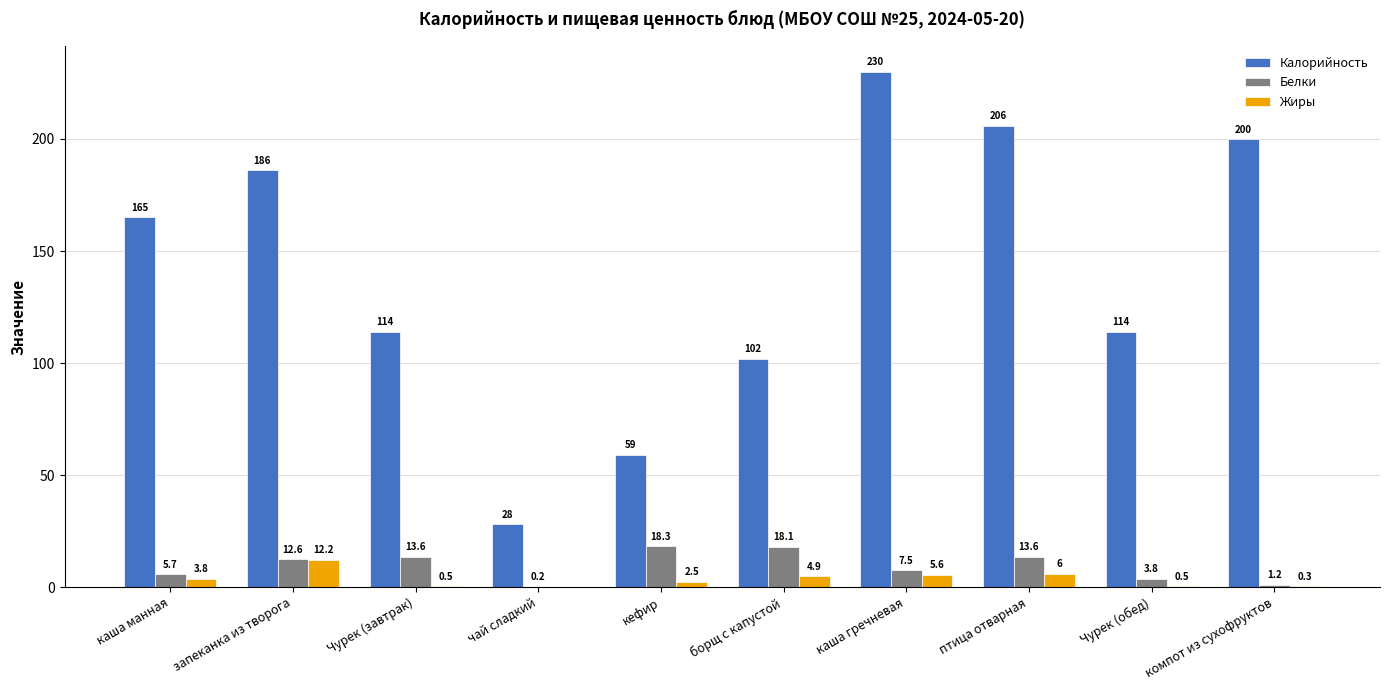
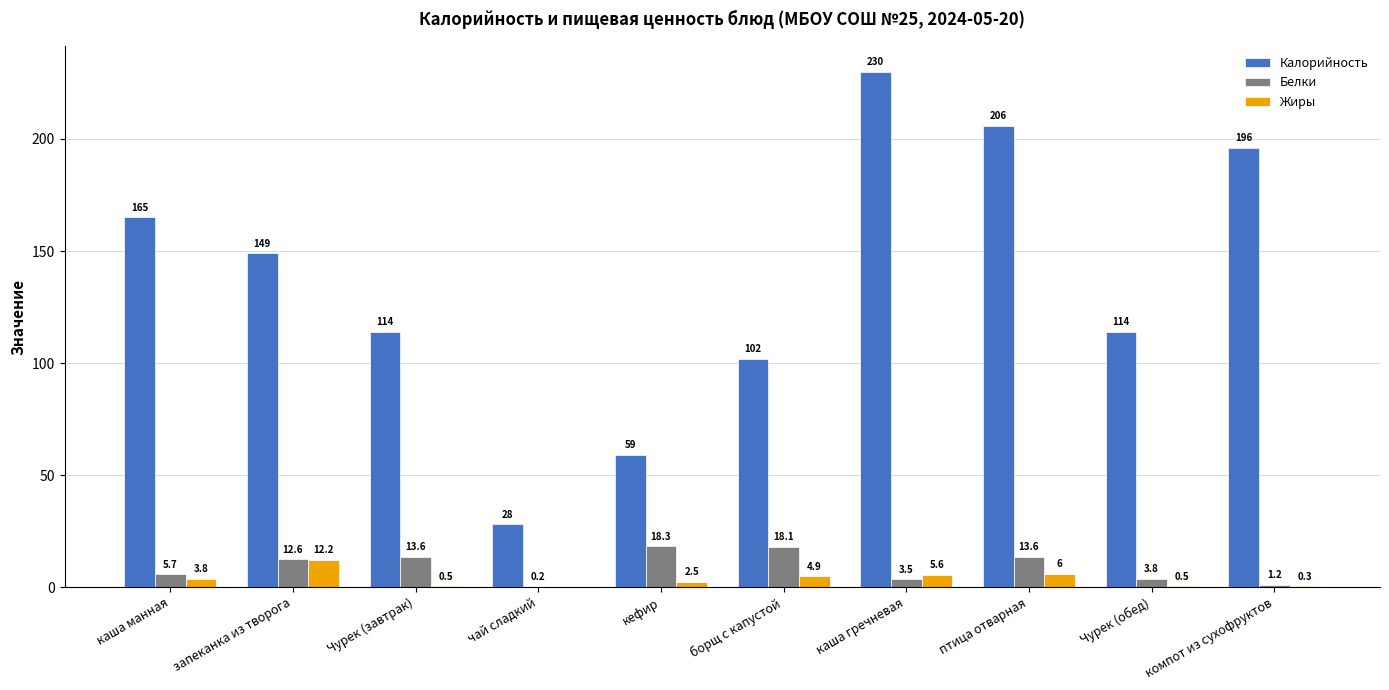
  {
    "Калорийность": {
      "каша манная": 165,
-     "запеканка из творога": 186,
+     "запеканка из творога": 149,
      "Чурек (завтрак)": 114,
      "чай сладкий": 28,
      "кефир": 59,
      "борщ с капустой": 102,
      "каша гречневая": 230,
      "птица отварная": 206,
      "Чурек (обед)": 114,
-     "компот из сухофруктов": 200
+     "компот из сухофруктов": 196
    },
    "Белки": {
      "каша манная": 5.7,
      "запеканка из творога": 12.6,
      "Чурек (завтрак)": 13.6,
      "чай сладкий": 0.2,
      "кефир": 18.3,
      "борщ с капустой": 18.1,
-     "каша гречневая": 7.5,
+     "каша гречневая": 3.5,
      "птица отварная": 13.6,
      "Чурек (обед)": 3.8,
      "компот из сухофруктов": 1.2
    },
    "Жиры": {
      "каша манная": 3.8,
      "запеканка из творога": 12.2,
      "Чурек (завтрак)": 0.5,
      "кефир": 2.5,
      "борщ с капустой": 4.9,
      "каша гречневая": 5.6,
      "птица отварная": 6,
      "Чурек (обед)": 0.5,
      "компот из сухофруктов": 0.3
    }
  }
